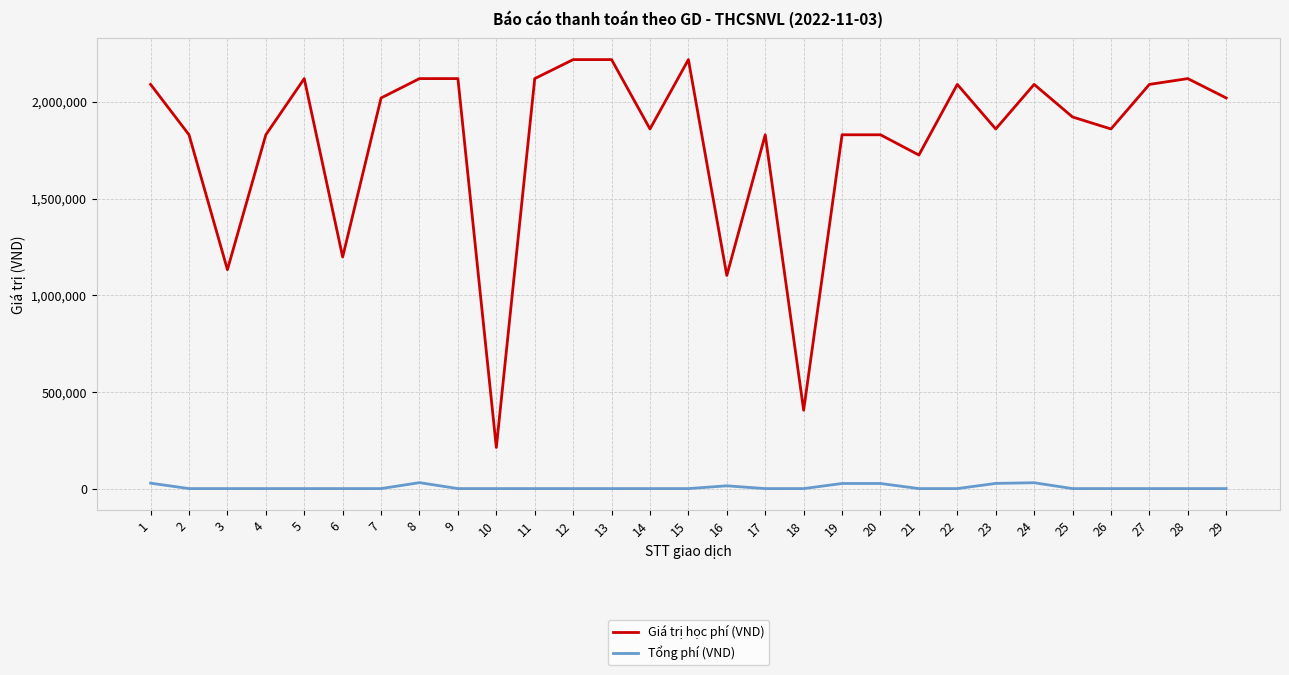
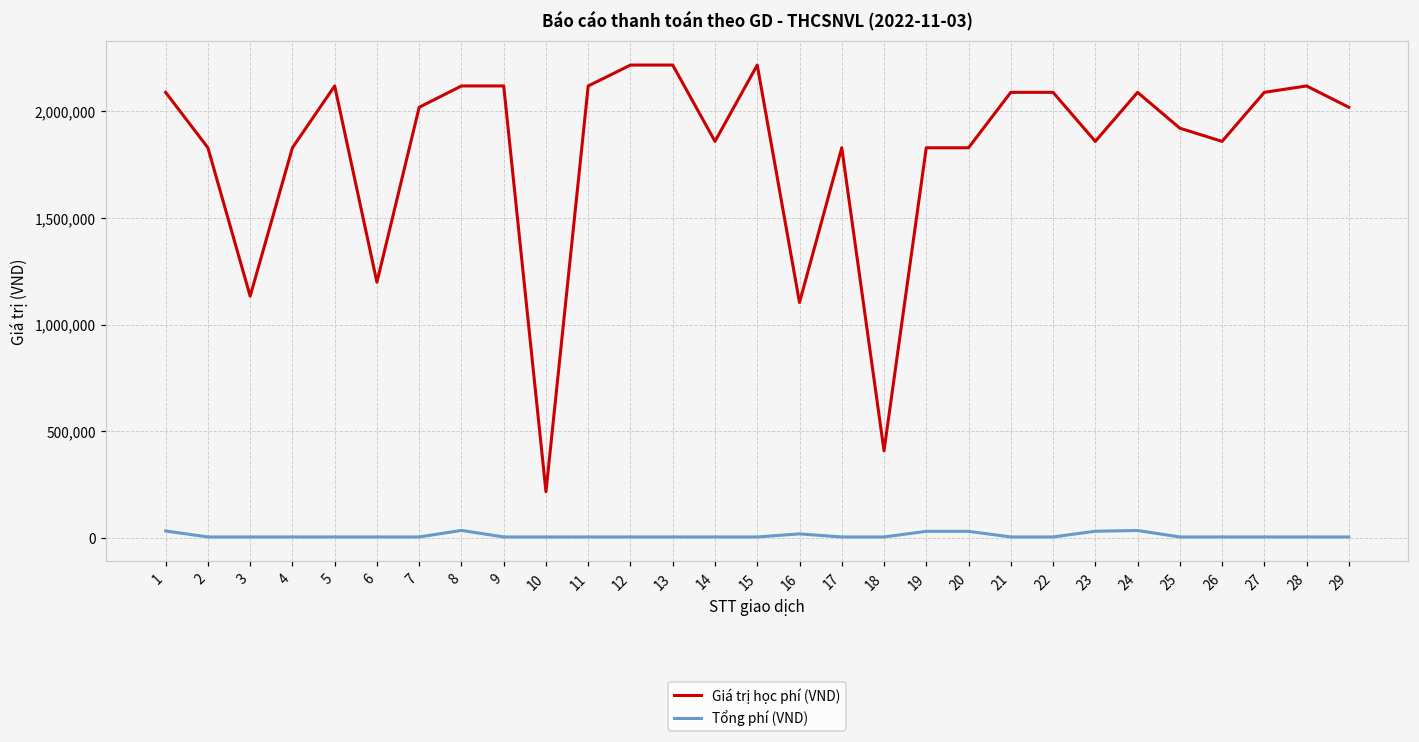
  {
    "Giá trị học phí (VND)": {
      "1": "2,090,000",
      "2": "1,830,000",
      "3": "1,130,000",
      "4": "1,830,000",
      "5": "2,120,000",
      "6": "1,200,000",
      "7": "2,020,000",
      "8": "2,120,000",
      "9": "2,120,000",
      "10": "220,000",
      "11": "2,120,000",
      "12": "2,220,000",
      "13": "2,220,000",
      "14": "1,860,000",
      "15": "2,220,000",
      "16": "1,100,000",
      "17": "1,830,000",
      "18": "410,000",
      "19": "1,830,000",
      "20": "1,830,000",
-     "21": "1,720,000",
+     "21": "2,090,000",
      "22": "2,090,000",
      "23": "1,860,000",
      "24": "2,090,000",
      "25": "1,920,000",
      "26": "1,860,000",
      "27": "2,090,000",
      "28": "2,120,000",
      "29": "2,020,000"
    },
    "Tổng phí (VND)": {
      "1": "30,000",
      "2": "0",
      "3": "0",
      "4": "0",
      "5": "0",
      "6": "0",
      "7": "0",
      "8": "30,000",
      "9": "0",
      "10": "0",
      "11": "0",
      "12": "0",
      "13": "0",
      "14": "0",
      "15": "0",
      "16": "20,000",
      "17": "0",
      "18": "0",
      "19": "30,000",
      "20": "30,000",
      "21": "0",
      "22": "0",
      "23": "30,000",
      "24": "30,000",
      "25": "0",
      "26": "0",
      "27": "0",
      "28": "0",
      "29": "0"
    }
  }
